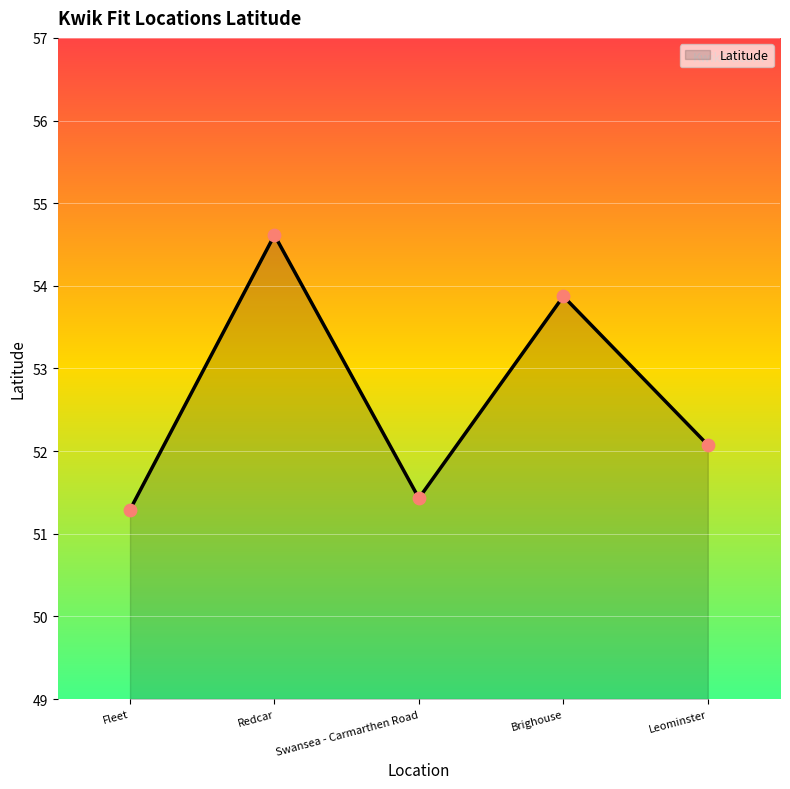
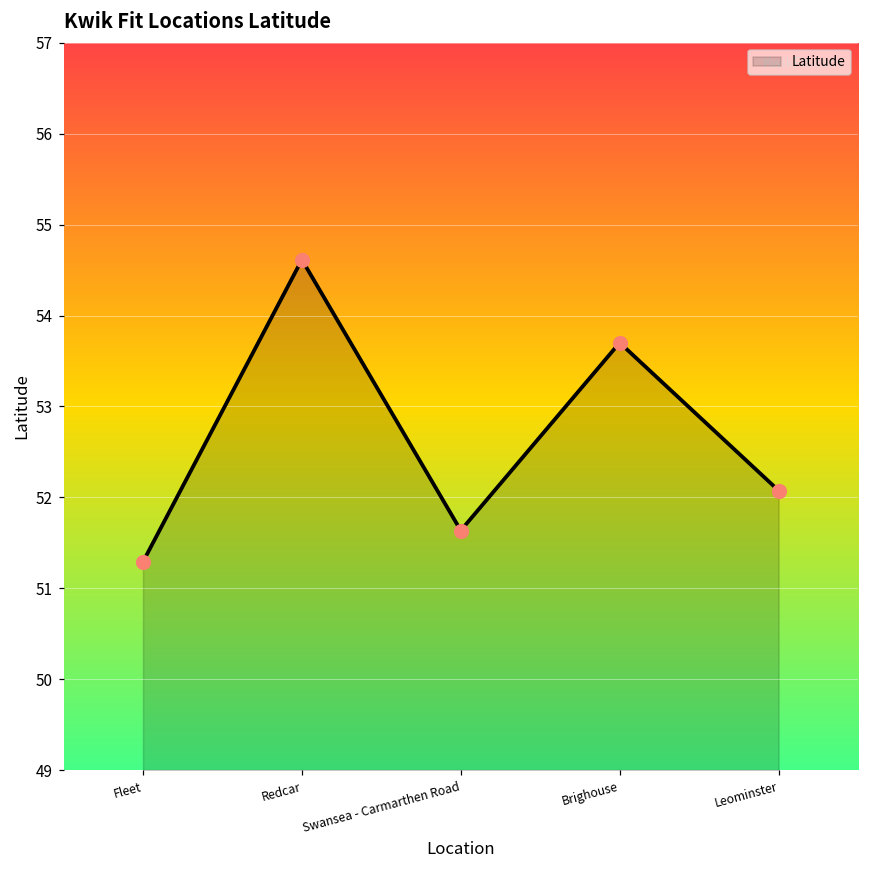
  {
    "Fleet": 51.3,
    "Redcar": 54.6,
-   "Swansea - Carmarthen Road": 51.4,
-   "Brighouse": 53.9,
+   "Swansea - Carmarthen Road": 51.6,
+   "Brighouse": 53.7,
    "Leominster": 52.1
  }
